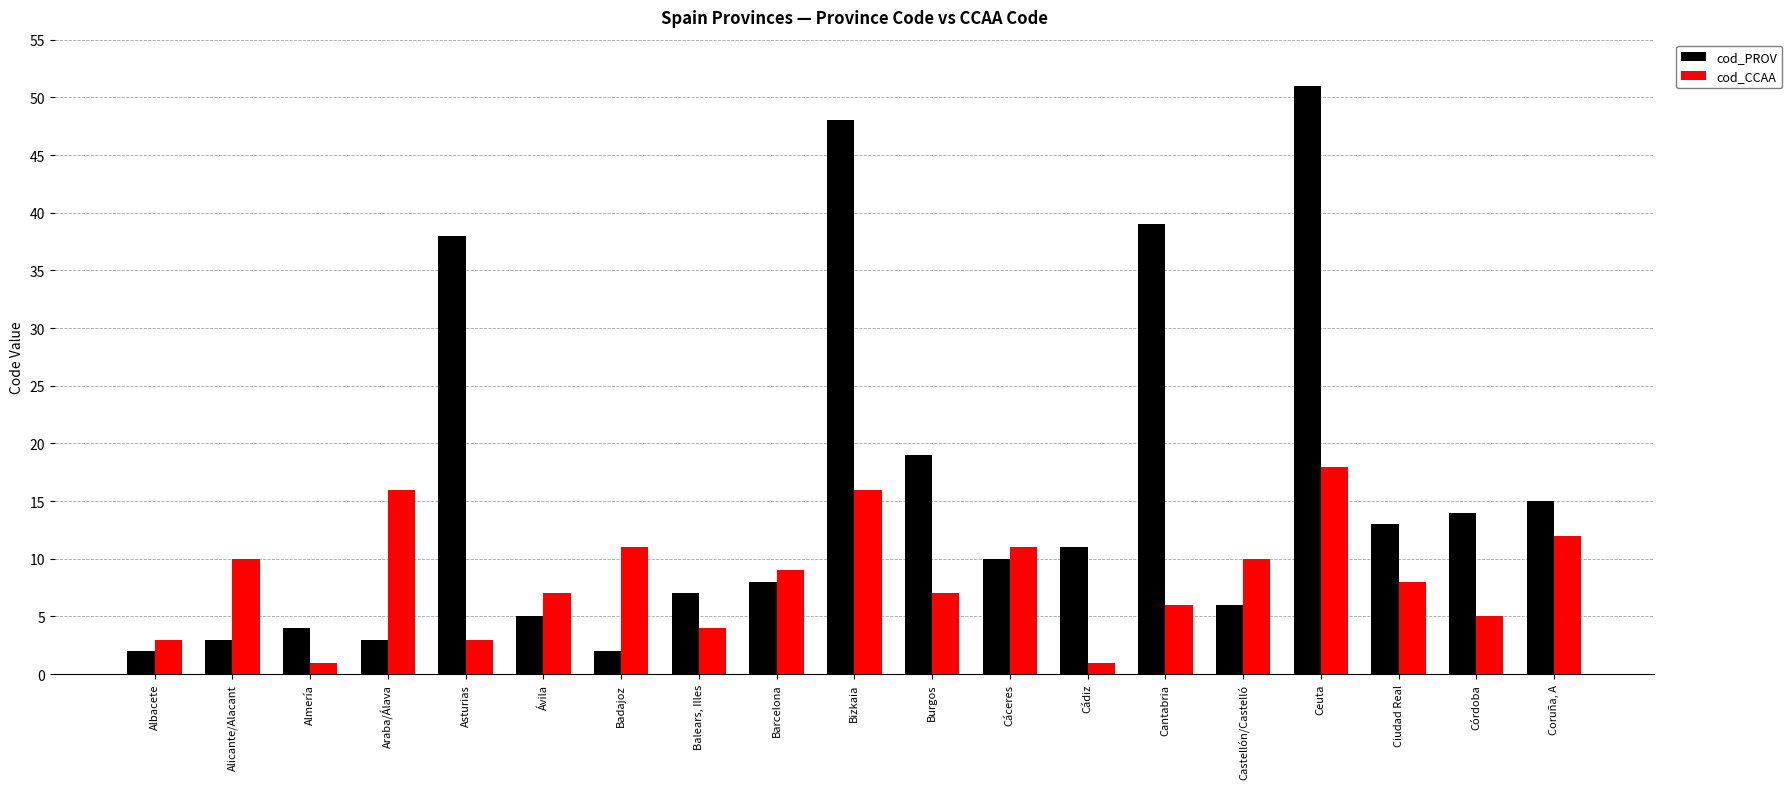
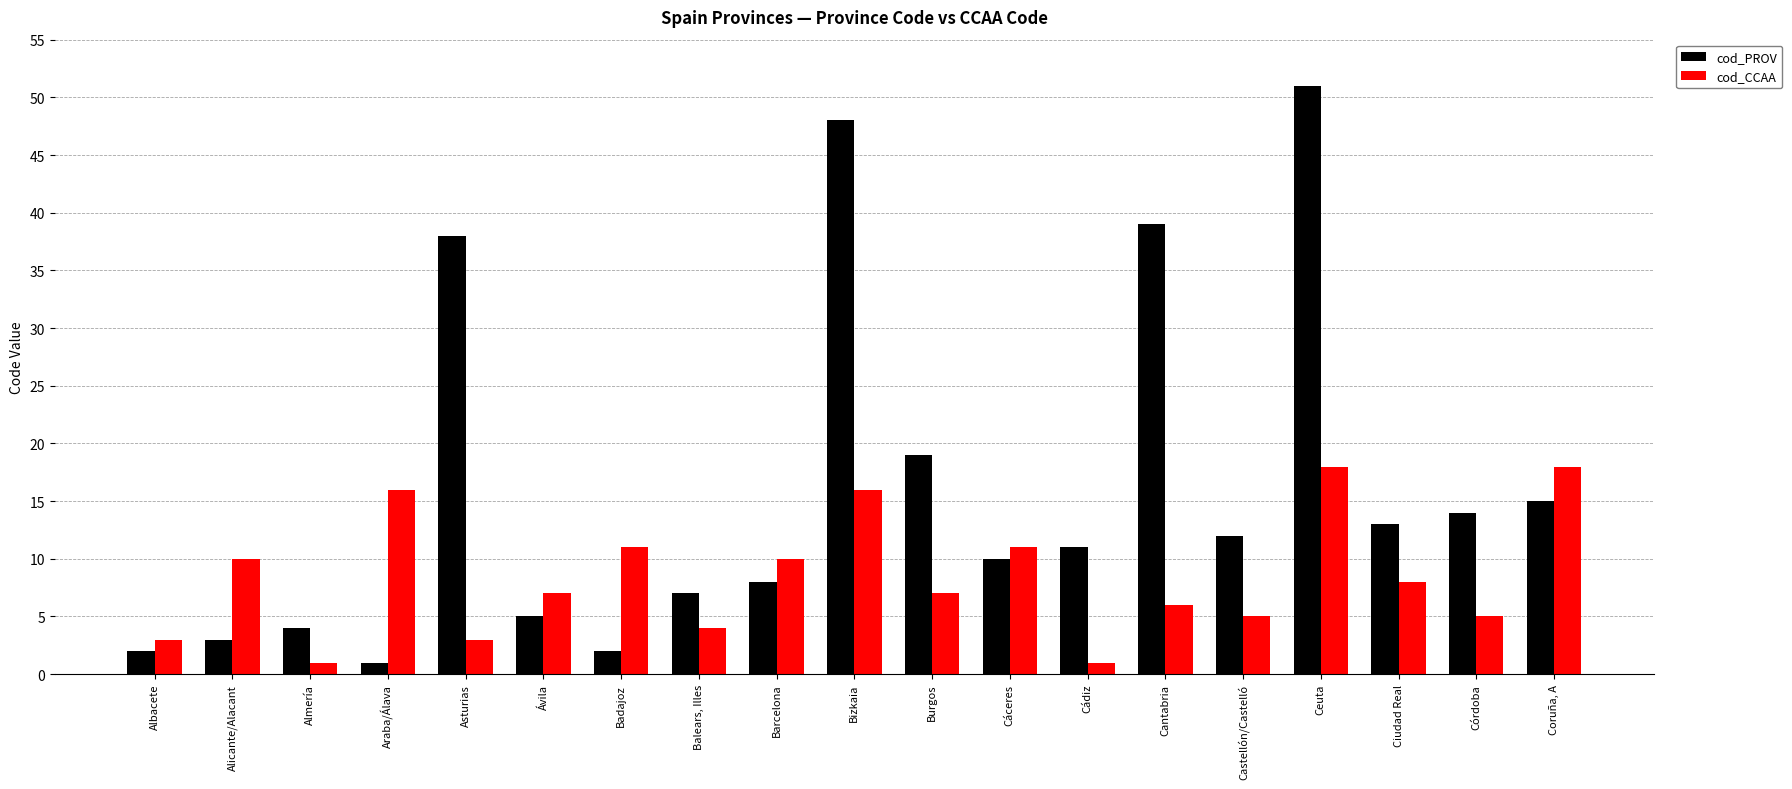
  {
    "cod_PROV": {
      "Albacete": 2,
      "Alicante/Alacant": 3,
      "Almería": 4,
-     "Araba/Álava": 3,
+     "Araba/Álava": 1,
      "Asturias": 38,
      "Ávila": 5,
      "Badajoz": 2,
      "Balears, Illes": 7,
      "Barcelona": 8,
      "Bizkaia": 48,
      "Burgos": 19,
      "Cáceres": 10,
      "Cádiz": 11,
      "Cantabria": 39,
-     "Castellón/Castelló": 6,
+     "Castellón/Castelló": 12,
      "Ceuta": 51,
      "Ciudad Real": 13,
      "Córdoba": 14,
      "Coruña, A": 15
    },
    "cod_CCAA": {
      "Albacete": 3,
      "Alicante/Alacant": 10,
      "Almería": 1,
      "Araba/Álava": 16,
      "Asturias": 3,
      "Ávila": 7,
      "Badajoz": 11,
      "Balears, Illes": 4,
-     "Barcelona": 9,
+     "Barcelona": 10,
      "Bizkaia": 16,
      "Burgos": 7,
      "Cáceres": 11,
      "Cádiz": 1,
      "Cantabria": 6,
-     "Castellón/Castelló": 10,
+     "Castellón/Castelló": 5,
      "Ceuta": 18,
      "Ciudad Real": 8,
      "Córdoba": 5,
-     "Coruña, A": 12
+     "Coruña, A": 18
    }
  }
